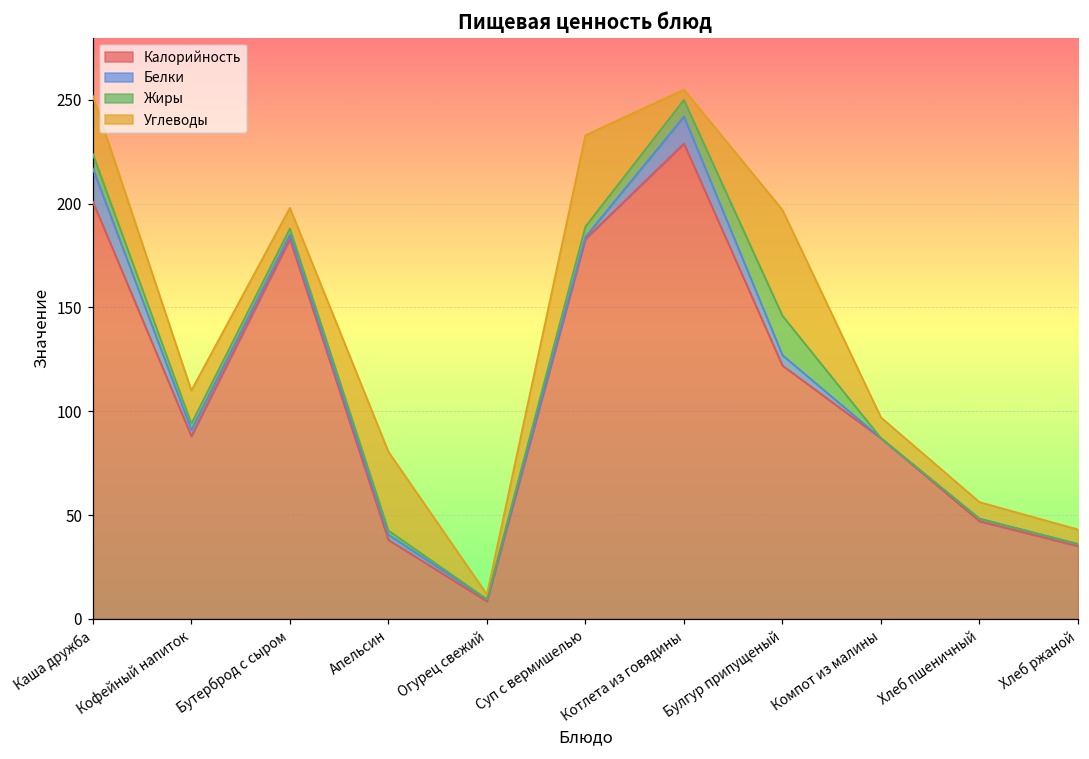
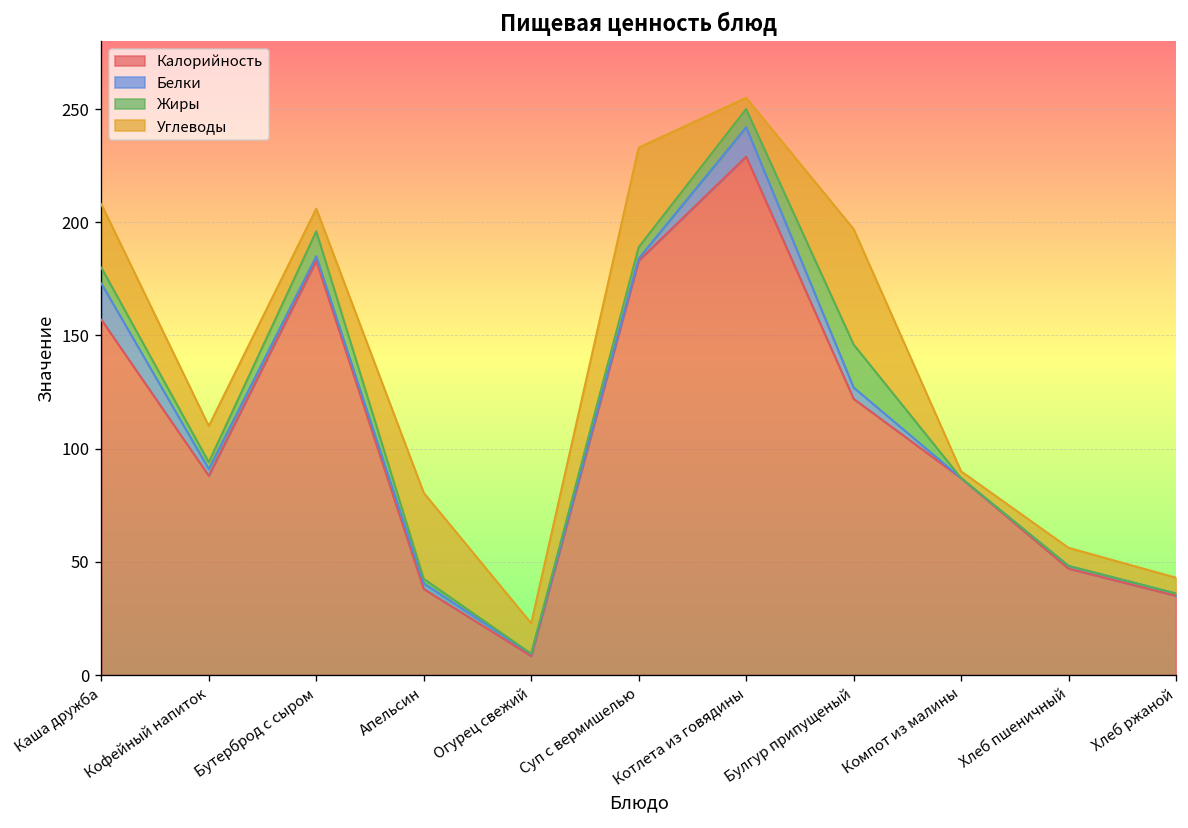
  {
    "Калорийность": {
-     "Каша дружба": 201,
+     "Каша дружба": 157,
      "Кофейный напиток": 88,
      "Бутерброд с сыром": 183,
      "Апельсин": 38,
      "Котлета из говядины": 229,
      "Булгур припущеный": 122
    },
    "Белки": {
      "Каша дружба": 16,
      "Кофейный напиток": 3,
      "Бутерброд с сыром": 2,
      "Апельсин": 3,
      "Котлета из говядины": 13,
      "Булгур припущеный": 5
    },
    "Жиры": {
      "Каша дружба": 7,
      "Кофейный напиток": 3,
-     "Бутерброд с сыром": 3,
+     "Бутерброд с сыром": 11,
      "Апельсин": 2,
      "Суп с вермишелью": 5,
      "Котлета из говядины": 8,
      "Булгур припущеный": 19
    },
    "Углеводы": {
      "Каша дружба": 28,
      "Кофейный напиток": 16,
      "Бутерброд с сыром": 10,
      "Апельсин": 38,
-     "Огурец свежий": 2,
+     "Огурец свежий": 13,
      "Суп с вермишелью": 44,
      "Котлета из говядины": 5,
      "Булгур припущеный": 51,
-     "Компот из малины": 10,
+     "Компот из малины": 3,
      "Хлеб пшеничный": 8,
      "Хлеб ржаной": 7
    }
  }
